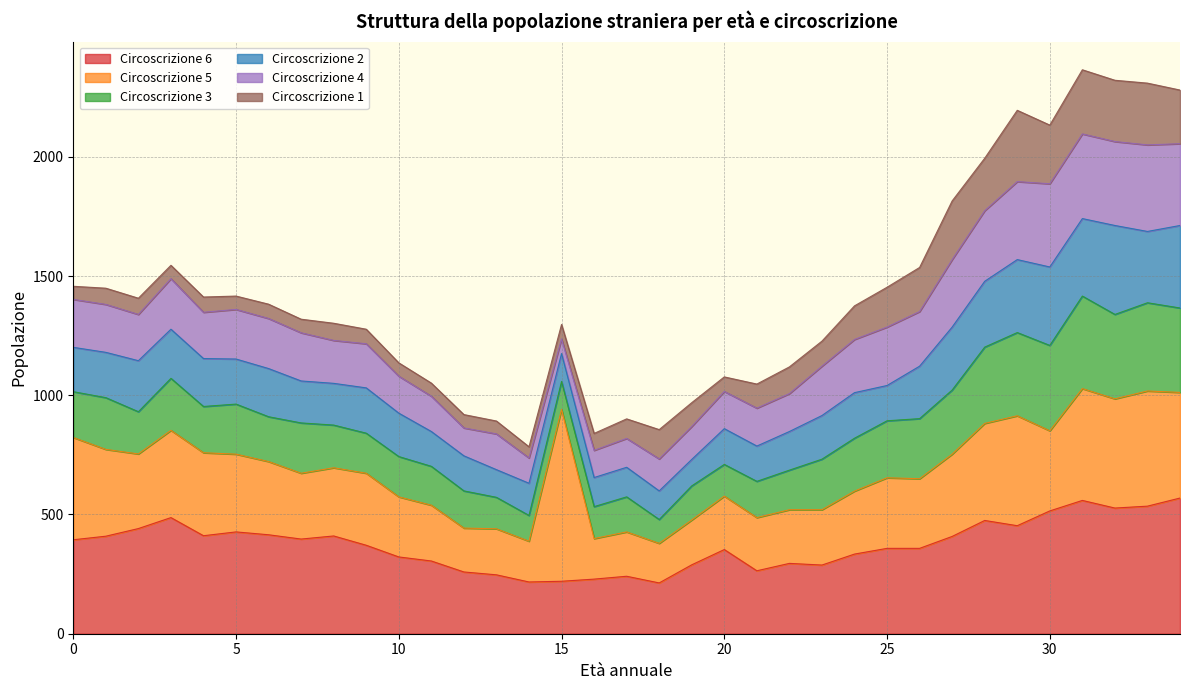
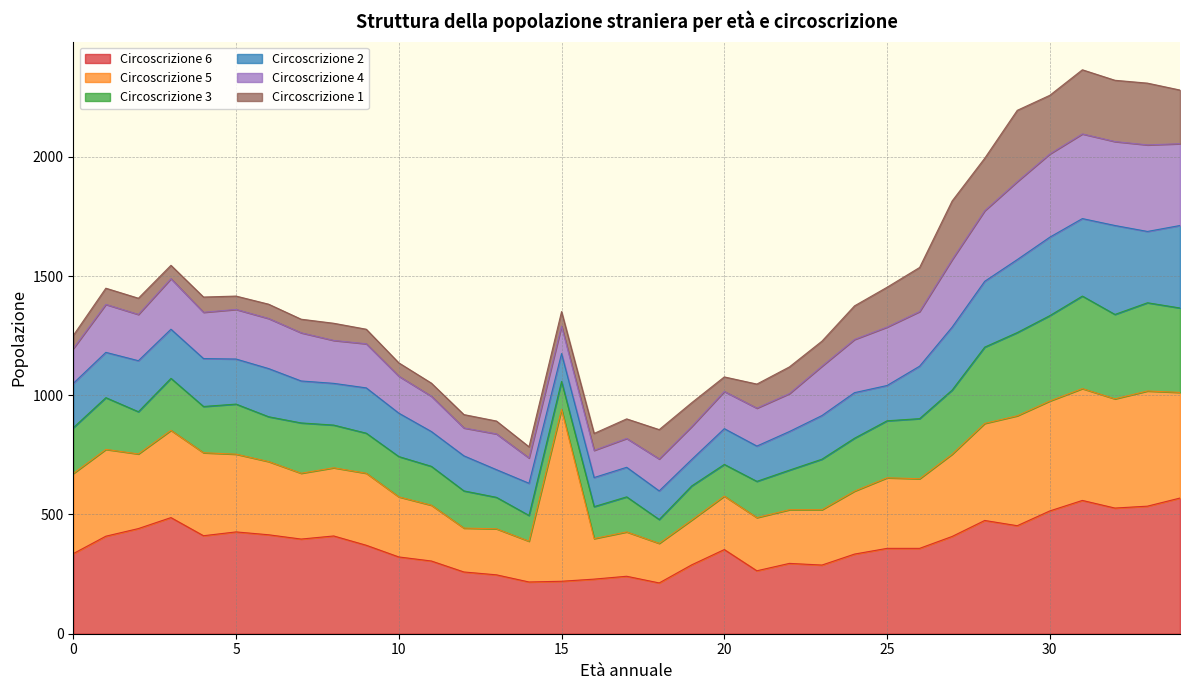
  {
    "Circoscrizione 6": {
-     "0": 390,
+     "0": 340,
      "5": 430,
      "10": 320,
      "15": 220,
      "20": 350,
      "25": 360,
      "30": 520
    },
    "Circoscrizione 5": {
-     "0": 430,
+     "0": 340,
      "5": 330,
      "10": 250,
      "15": 720,
      "20": 220,
      "25": 300,
-     "30": 340
+     "30": 460
    },
    "Circoscrizione 3": {
      "0": 190,
      "5": 210,
      "10": 170,
      "15": 120,
      "20": 130,
      "25": 240,
      "30": 360
    },
    "Circoscrizione 2": {
      "0": 190,
      "5": 190,
      "10": 180,
      "15": 120,
      "20": 150,
      "25": 150,
      "30": 330
    },
    "Circoscrizione 4": {
-     "0": 200,
+     "0": 150,
      "5": 210,
      "10": 160,
-     "15": 60,
+     "15": 120,
      "20": 160,
      "25": 250,
      "30": 350
    },
    "Circoscrizione 1": {
      "0": 60,
      "5": 60,
      "10": 60,
      "15": 60,
      "20": 60,
      "25": 170,
      "30": 250
    }
  }
